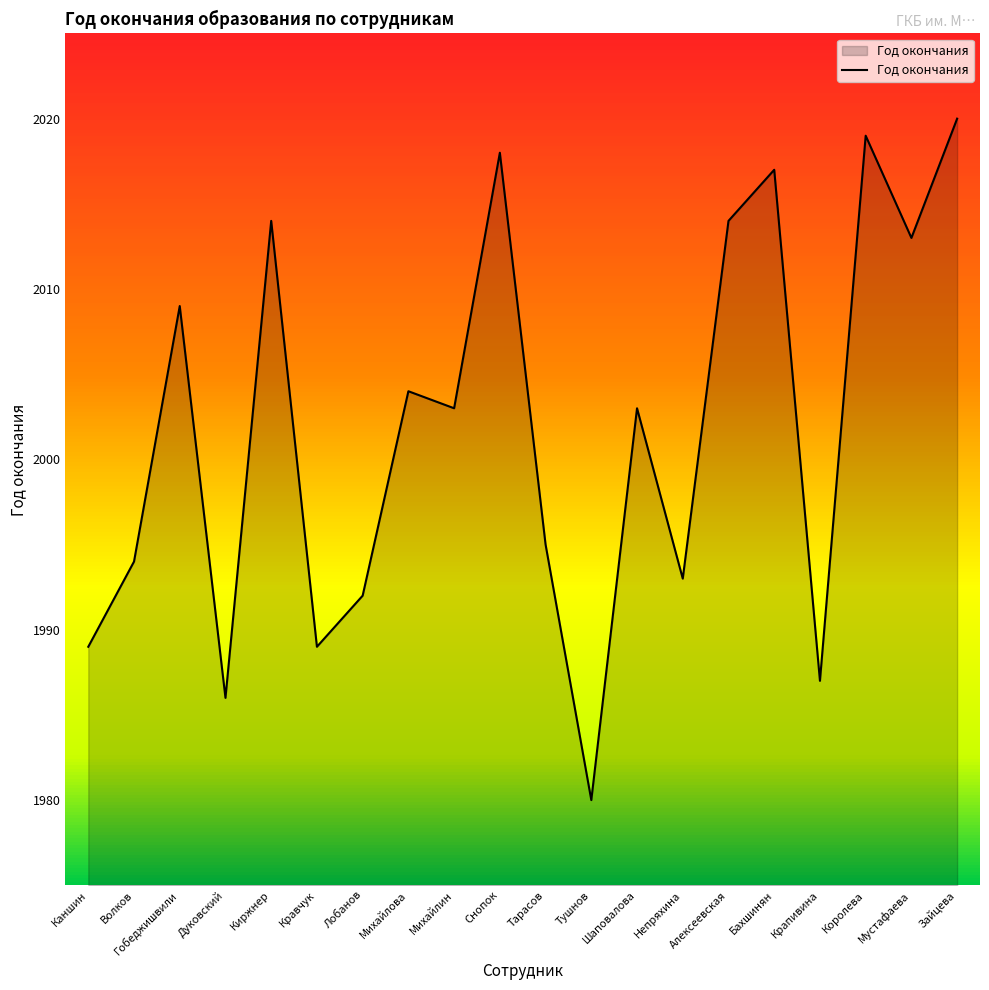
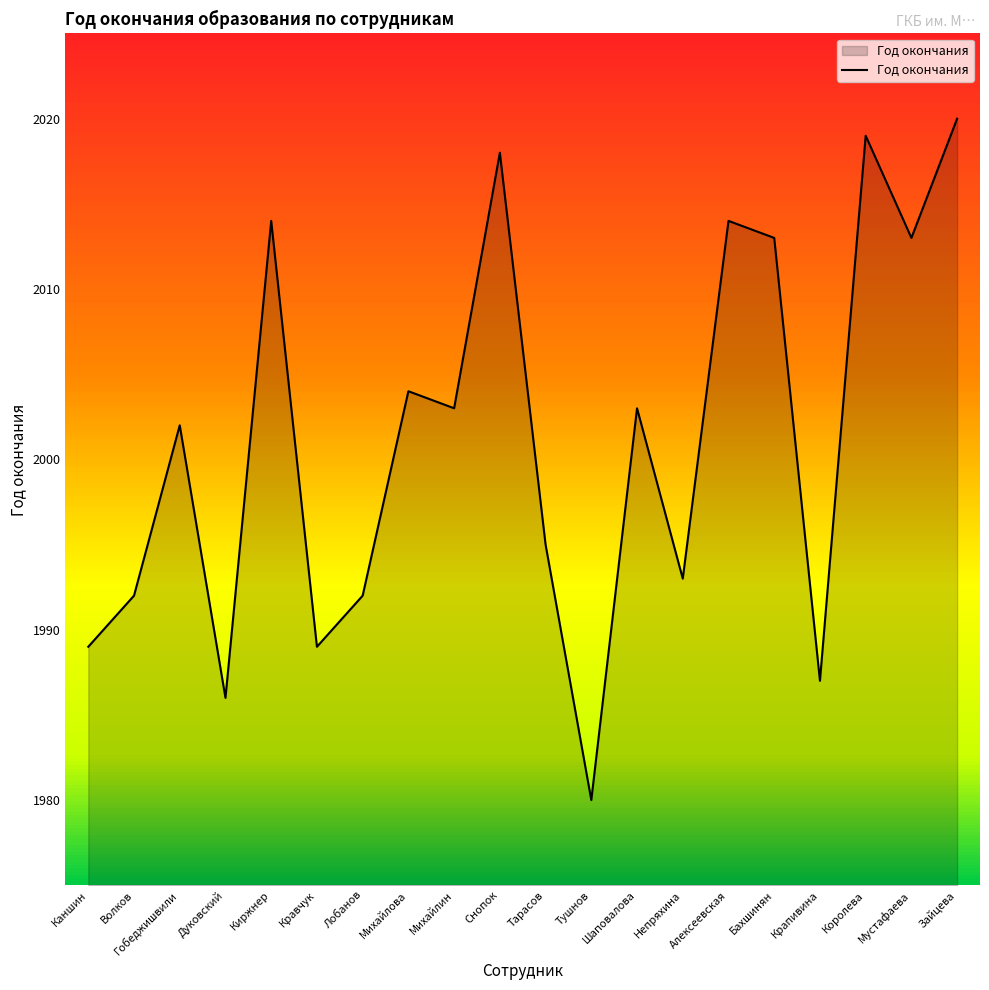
  {
    "Каншин": 1989,
-   "Волков": 1994,
-   "Гобеджишвили": 2009,
+   "Волков": 1992,
+   "Гобеджишвили": 2002,
    "Дуковский": 1986,
    "Киржнер": 2014,
    "Кравчук": 1989,
    "Лобанов": 1992,
    "Михайлова": 2004,
    "Михайлин": 2003,
    "Снопок": 2018,
    "Тарасов": 1995,
    "Тушнов": 1980,
    "Шаповалова": 2003,
    "Непряхина": 1993,
    "Алексеевская": 2014,
-   "Бахшинян": 2017,
+   "Бахшинян": 2013,
    "Крапивина": 1987,
    "Королева": 2019,
    "Мустафаева": 2013,
    "Зайцева": 2020
  }
